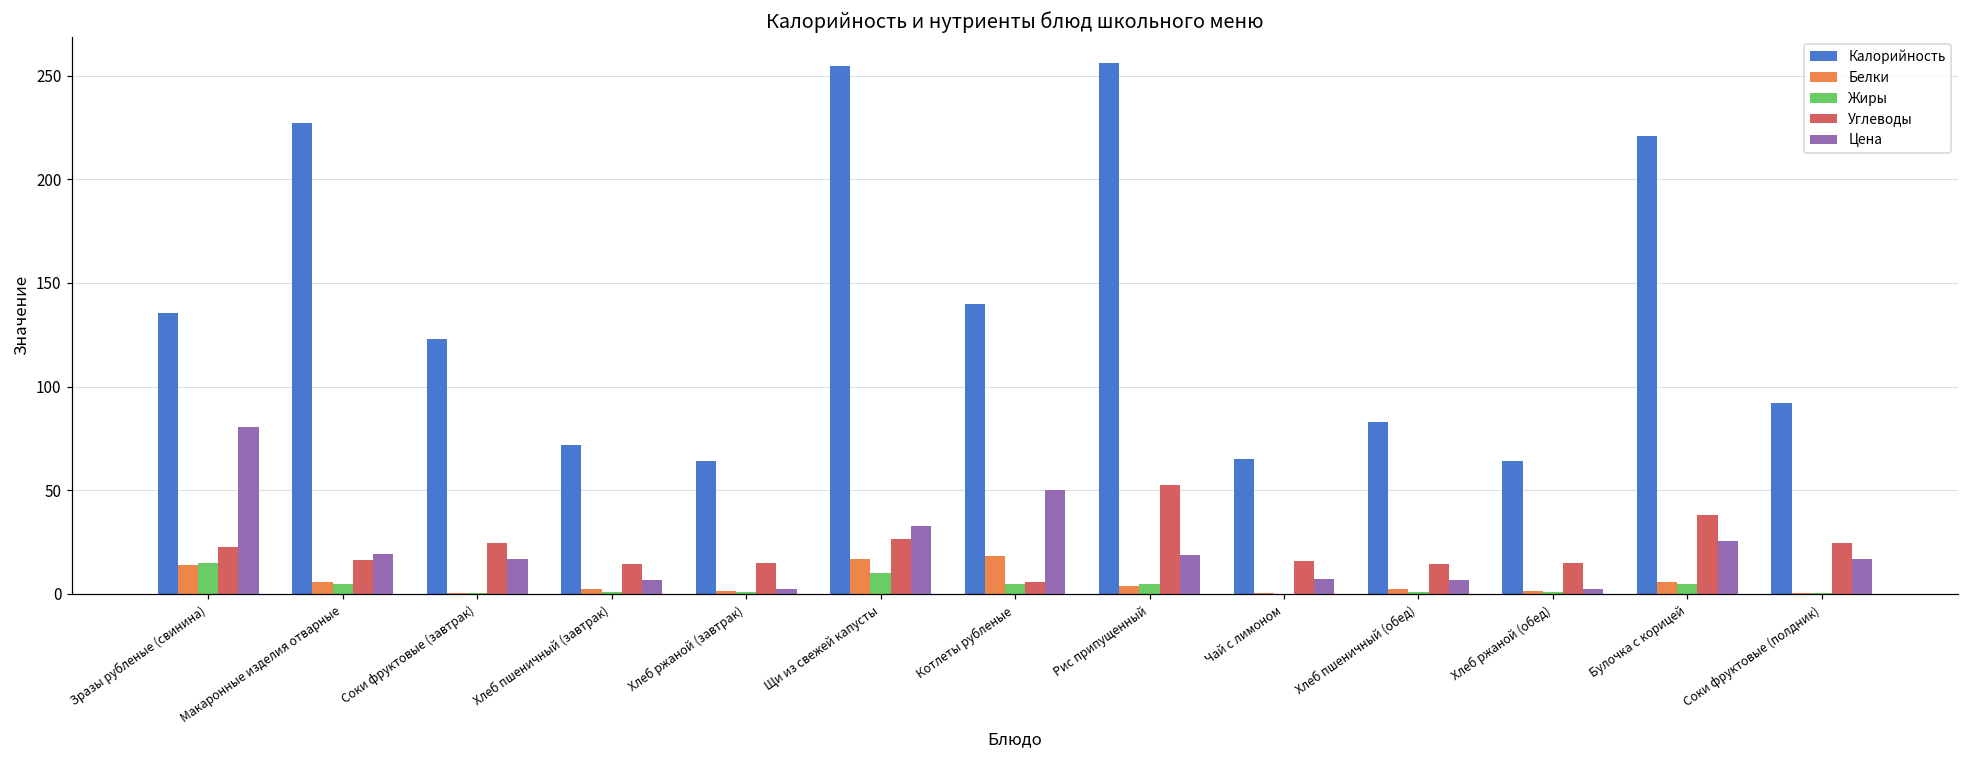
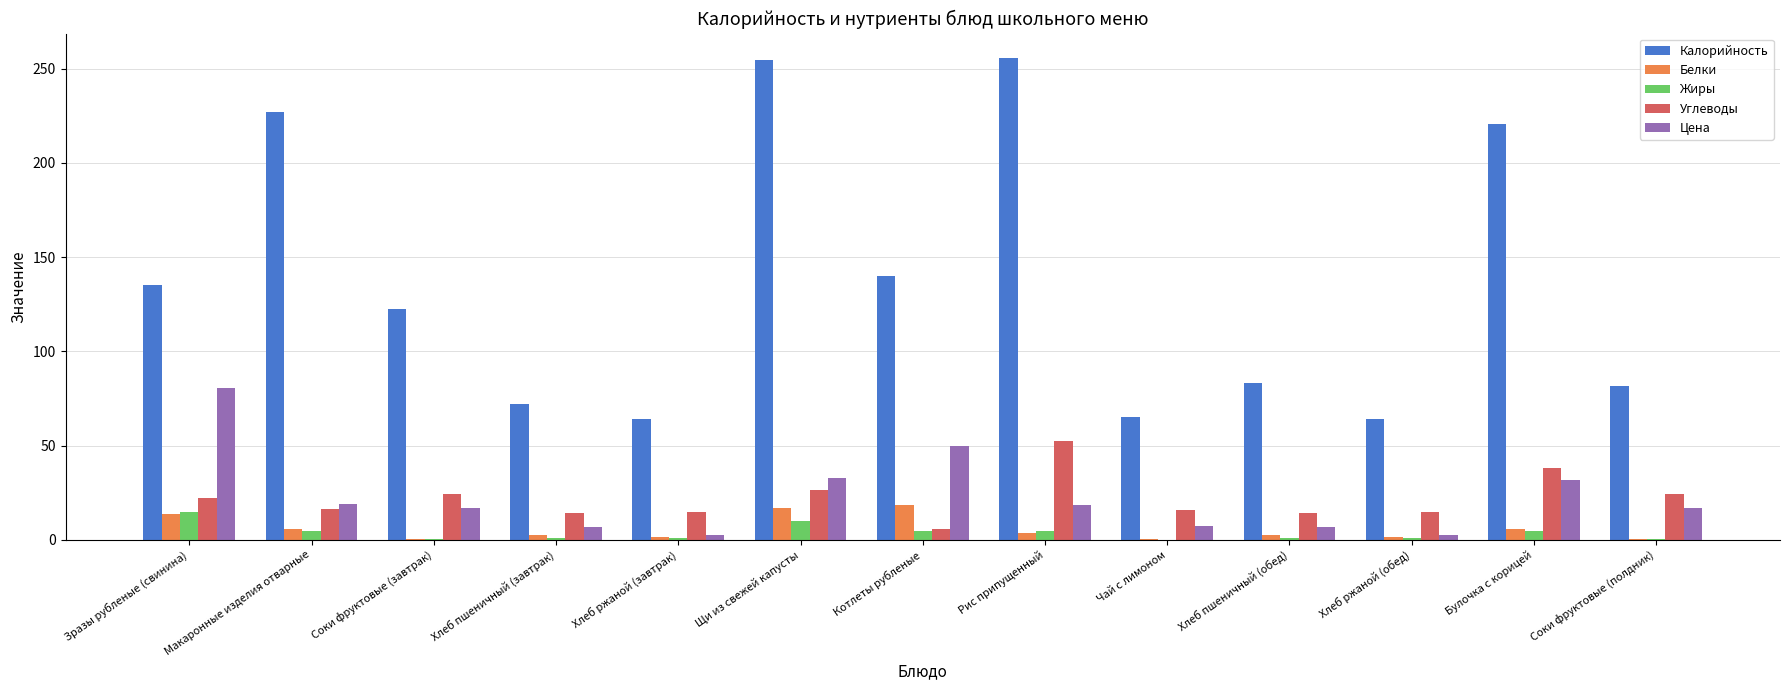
  {
    "Калорийность": {
      "Зразы рубленые (свинина)": 135,
      "Макаронные изделия отварные": 227,
      "Соки фруктовые (завтрак)": 123,
      "Хлеб пшеничный (завтрак)": 72,
      "Хлеб ржаной (завтрак)": 64,
      "Щи из свежей капусты": 255,
      "Котлеты рубленые": 140,
      "Рис припущенный": 256,
      "Чай с лимоном": 65,
      "Хлеб пшеничный (обед)": 83,
      "Хлеб ржаной (обед)": 64,
      "Булочка с корицей": 221,
-     "Соки фруктовые (полдник)": 92
+     "Соки фруктовые (полдник)": 82
    },
    "Жиры": {
      "Зразы рубленые (свинина)": 15,
      "Макаронные изделия отварные": 5,
      "Щи из свежей капусты": 10,
      "Котлеты рубленые": 5,
      "Рис припущенный": 5,
      "Булочка с корицей": 5
    },
    "Цена": {
      "Зразы рубленые (свинина)": 80,
      "Макаронные изделия отварные": 19,
      "Соки фруктовые (завтрак)": 17,
      "Хлеб пшеничный (завтрак)": 7,
      "Хлеб ржаной (завтрак)": 3,
      "Щи из свежей капусты": 33,
      "Котлеты рубленые": 50,
      "Рис припущенный": 19,
      "Чай с лимоном": 7,
      "Хлеб пшеничный (обед)": 7,
      "Хлеб ржаной (обед)": 3,
-     "Булочка с корицей": 25,
+     "Булочка с корицей": 32,
      "Соки фруктовые (полдник)": 17
    }
  }
